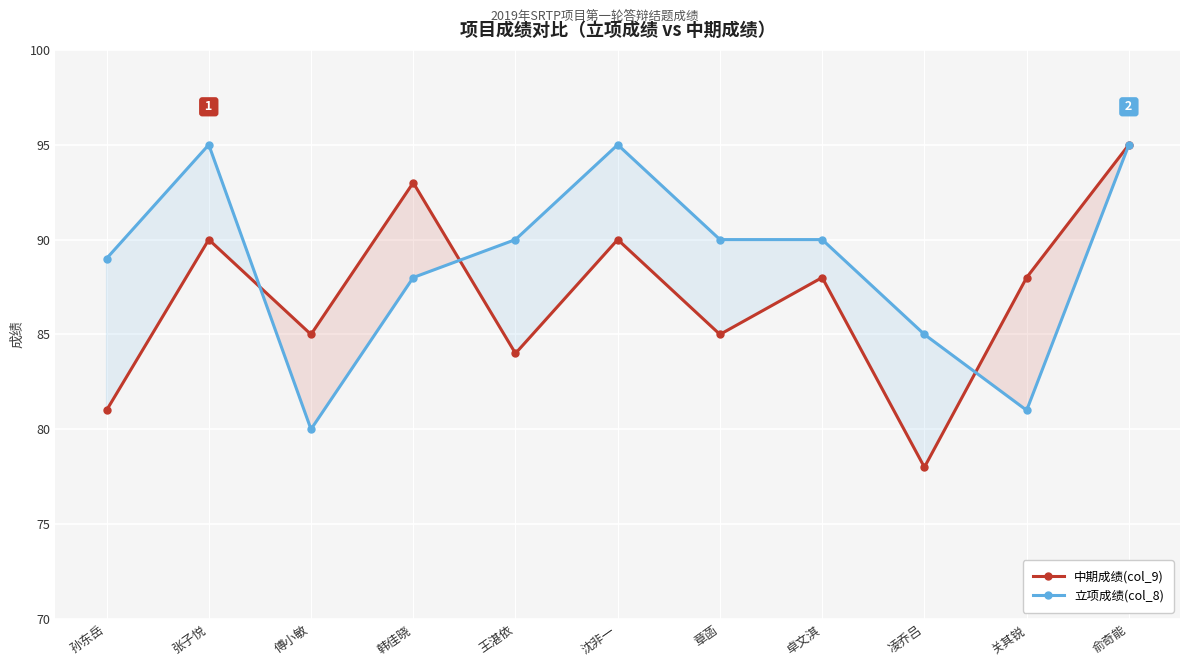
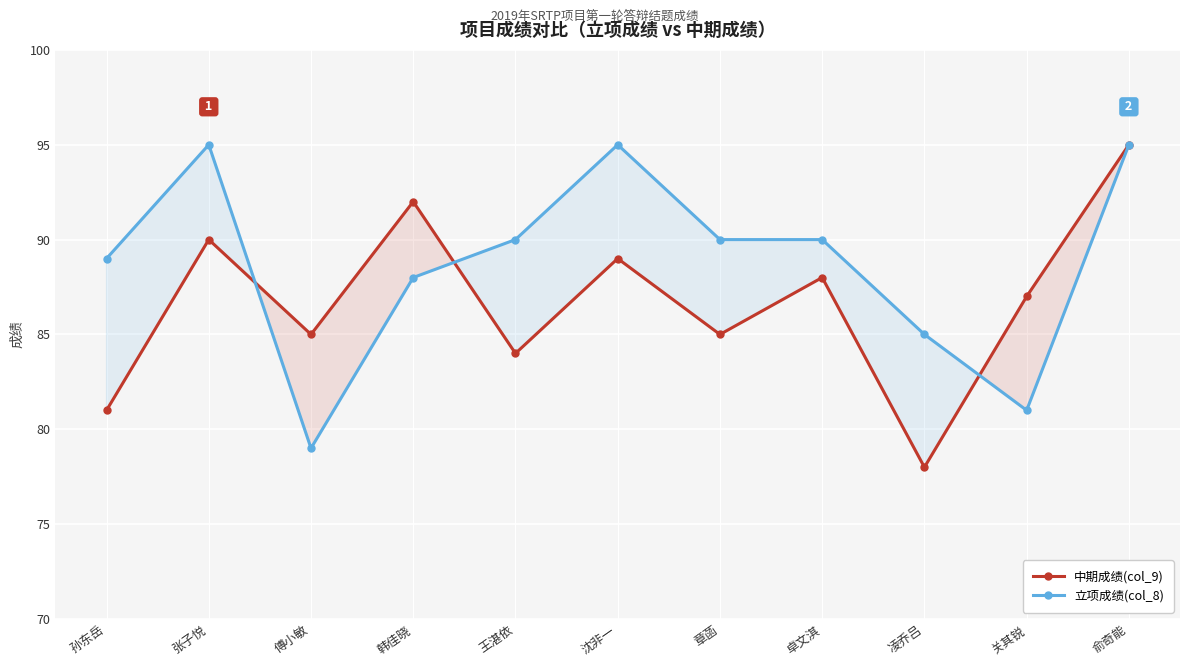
  {
    "中期成绩(col_9)": {
      "孙东岳": 81,
      "张子悦": 90,
      "傅小敏": 85,
-     "韩佳晓": 93,
+     "韩佳晓": 92,
      "王湛依": 84,
-     "沈非一": 90,
+     "沈非一": 89,
      "章菡": 85,
      "卓文淇": 88,
      "凌乔吕": 78,
-     "关其锐": 88
+     "关其锐": 87
    },
    "立项成绩(col_8)": {
      "孙东岳": 89,
      "张子悦": 95,
-     "傅小敏": 80,
+     "傅小敏": 79,
      "韩佳晓": 88,
      "王湛依": 90,
      "沈非一": 95,
      "章菡": 90,
      "卓文淇": 90,
      "凌乔吕": 85,
      "关其锐": 81
    }
  }
